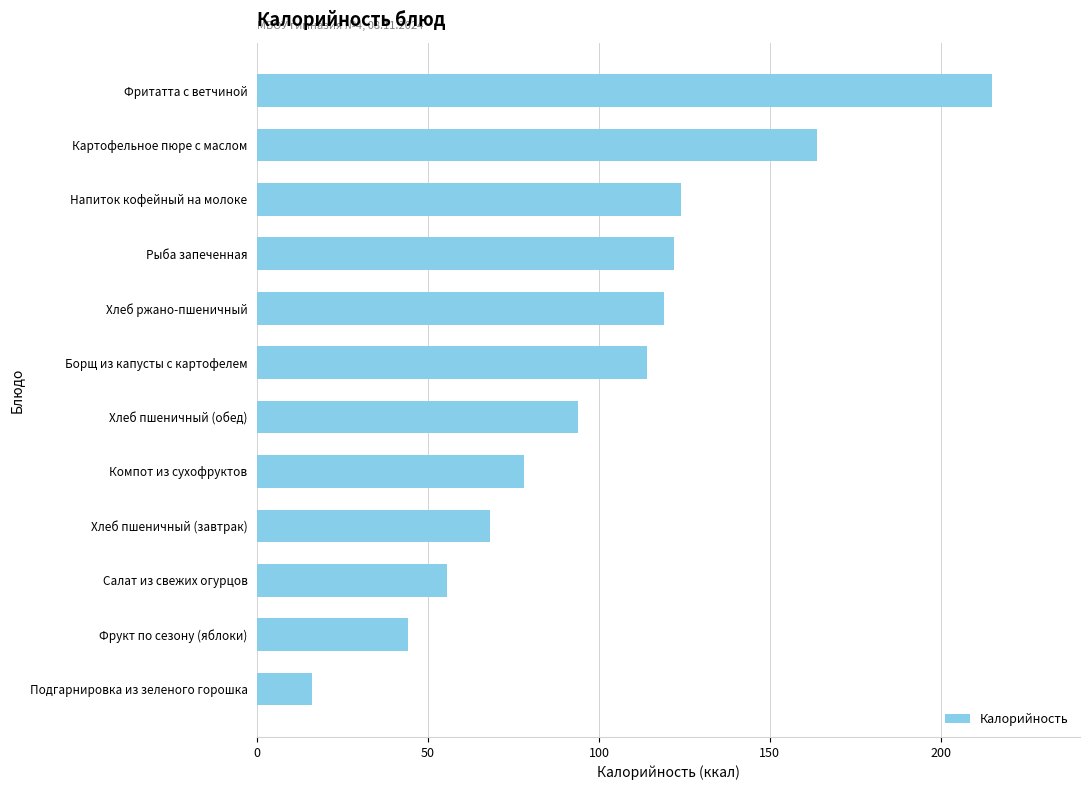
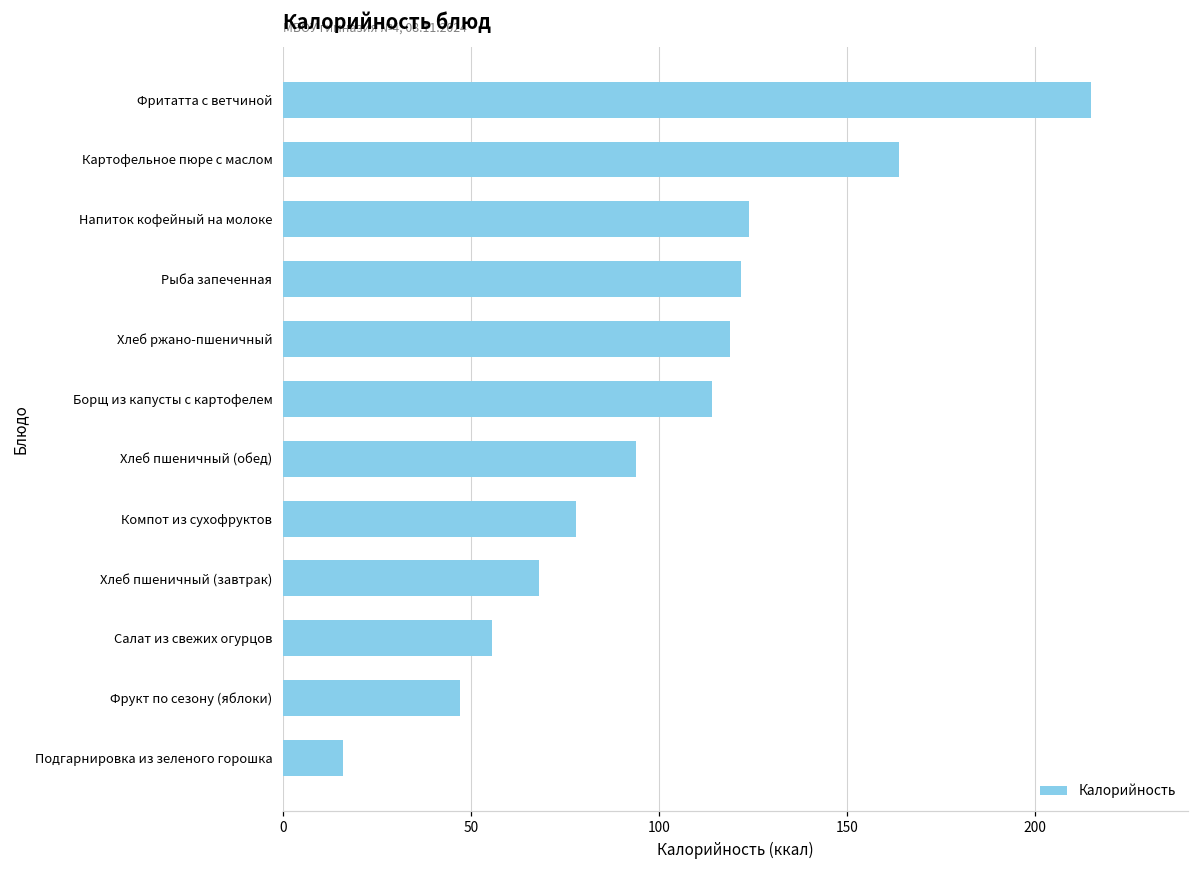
  {
    "Фритатта с ветчиной": 215,
    "Картофельное пюре с маслом": 164,
    "Напиток кофейный на молоке": 124,
    "Рыба запеченная": 122,
    "Хлеб ржано-пшеничный": 119,
    "Борщ из капусты с картофелем": 114,
    "Хлеб пшеничный (обед)": 94,
    "Компот из сухофруктов": 78,
    "Хлеб пшеничный (завтрак)": 68,
    "Салат из свежих огурцов": 56,
-   "Фрукт по сезону (яблоки)": 44,
+   "Фрукт по сезону (яблоки)": 47,
    "Подгарнировка из зеленого горошка": 16
  }
